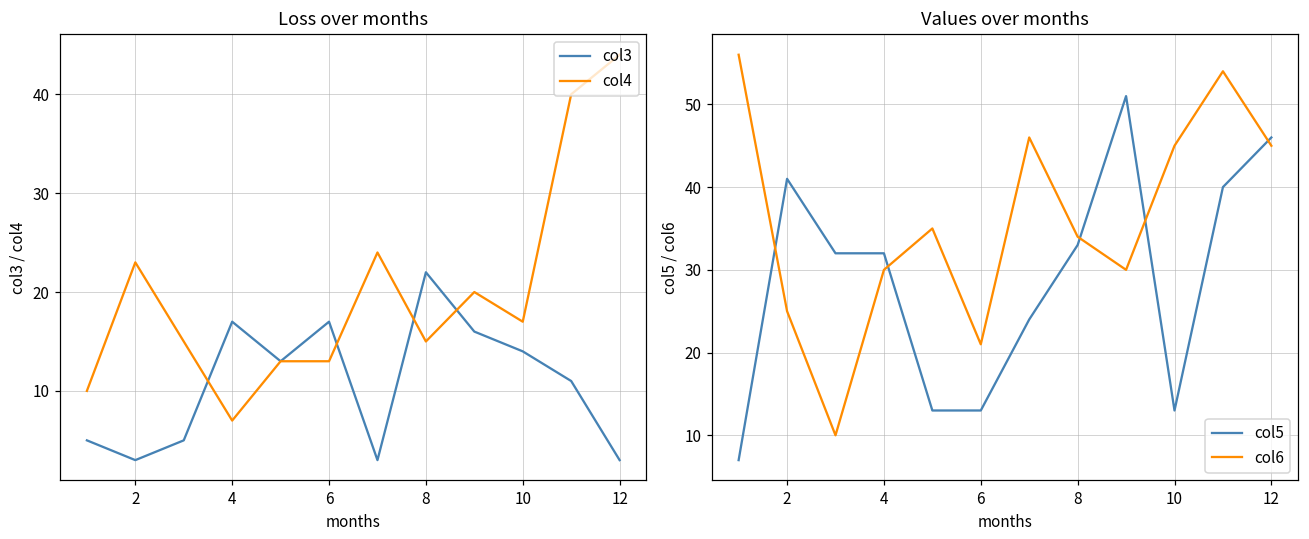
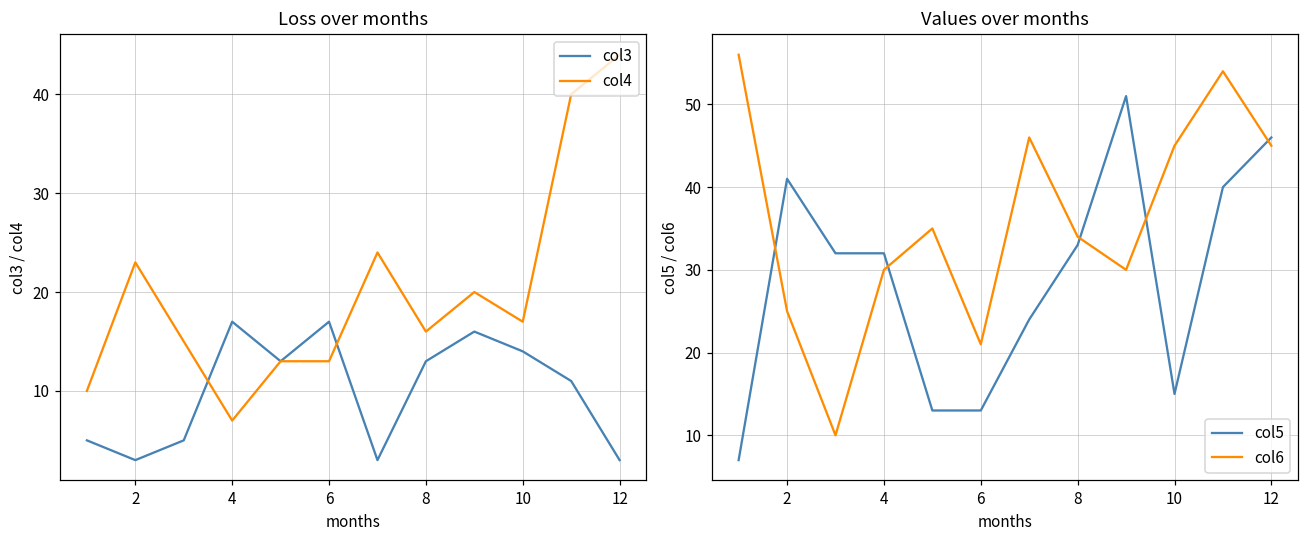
  {
    "Loss over months": {
      "col3": {
        "2": 3,
        "4": 17,
        "6": 17,
-       "8": 22,
+       "8": 13,
        "10": 14,
        "12": 3
      },
      "col4": {
        "2": 23,
        "4": 7,
        "6": 13,
-       "8": 15,
+       "8": 16,
        "10": 17
      }
    },
    "Values over months": {
      "col5": {
        "2": 41,
        "4": 32,
        "6": 13,
        "8": 33,
-       "10": 13,
+       "10": 15,
        "12": 46
      },
      "col6": {
        "2": 25,
        "4": 30,
        "6": 21,
        "8": 34,
        "10": 45,
        "12": 45
      }
    }
  }
